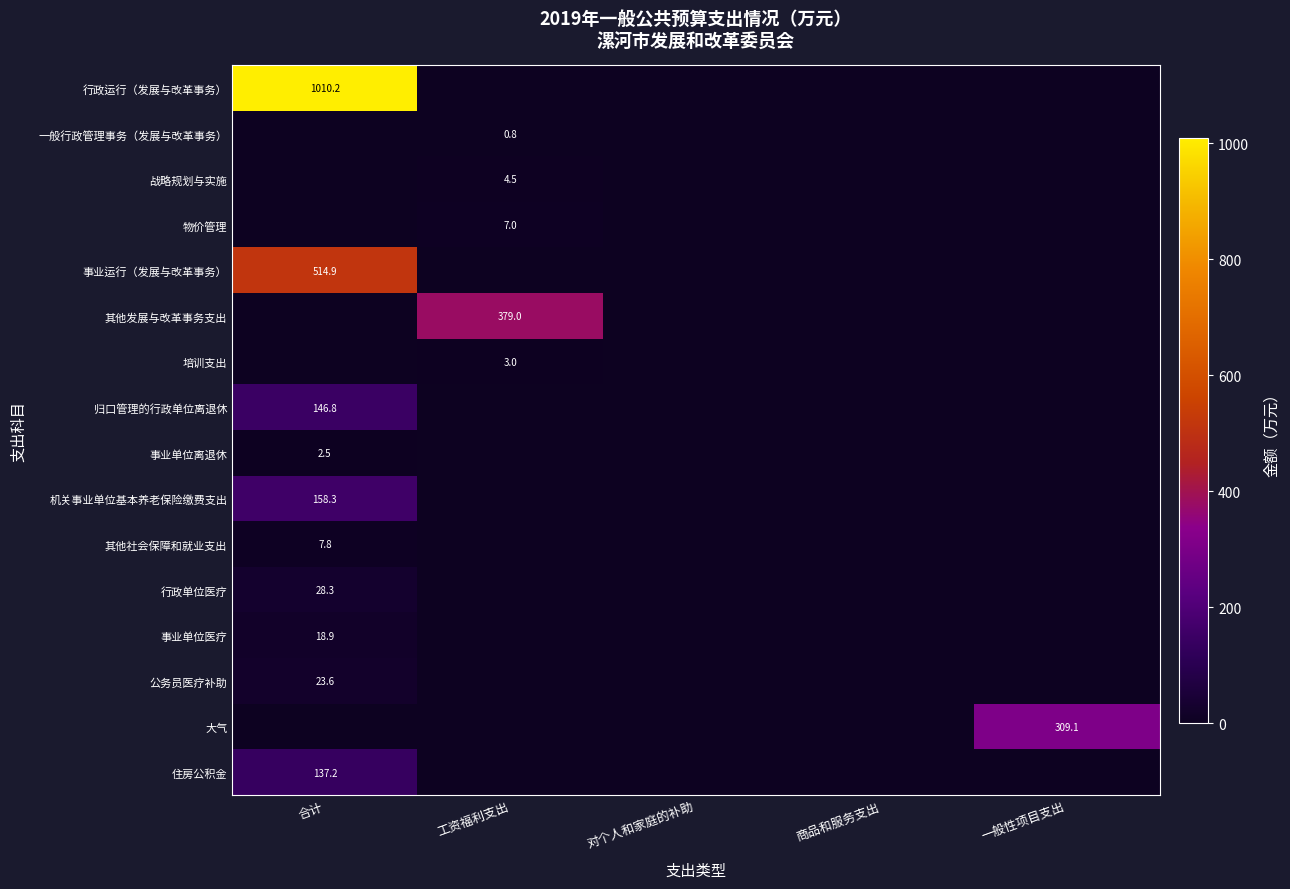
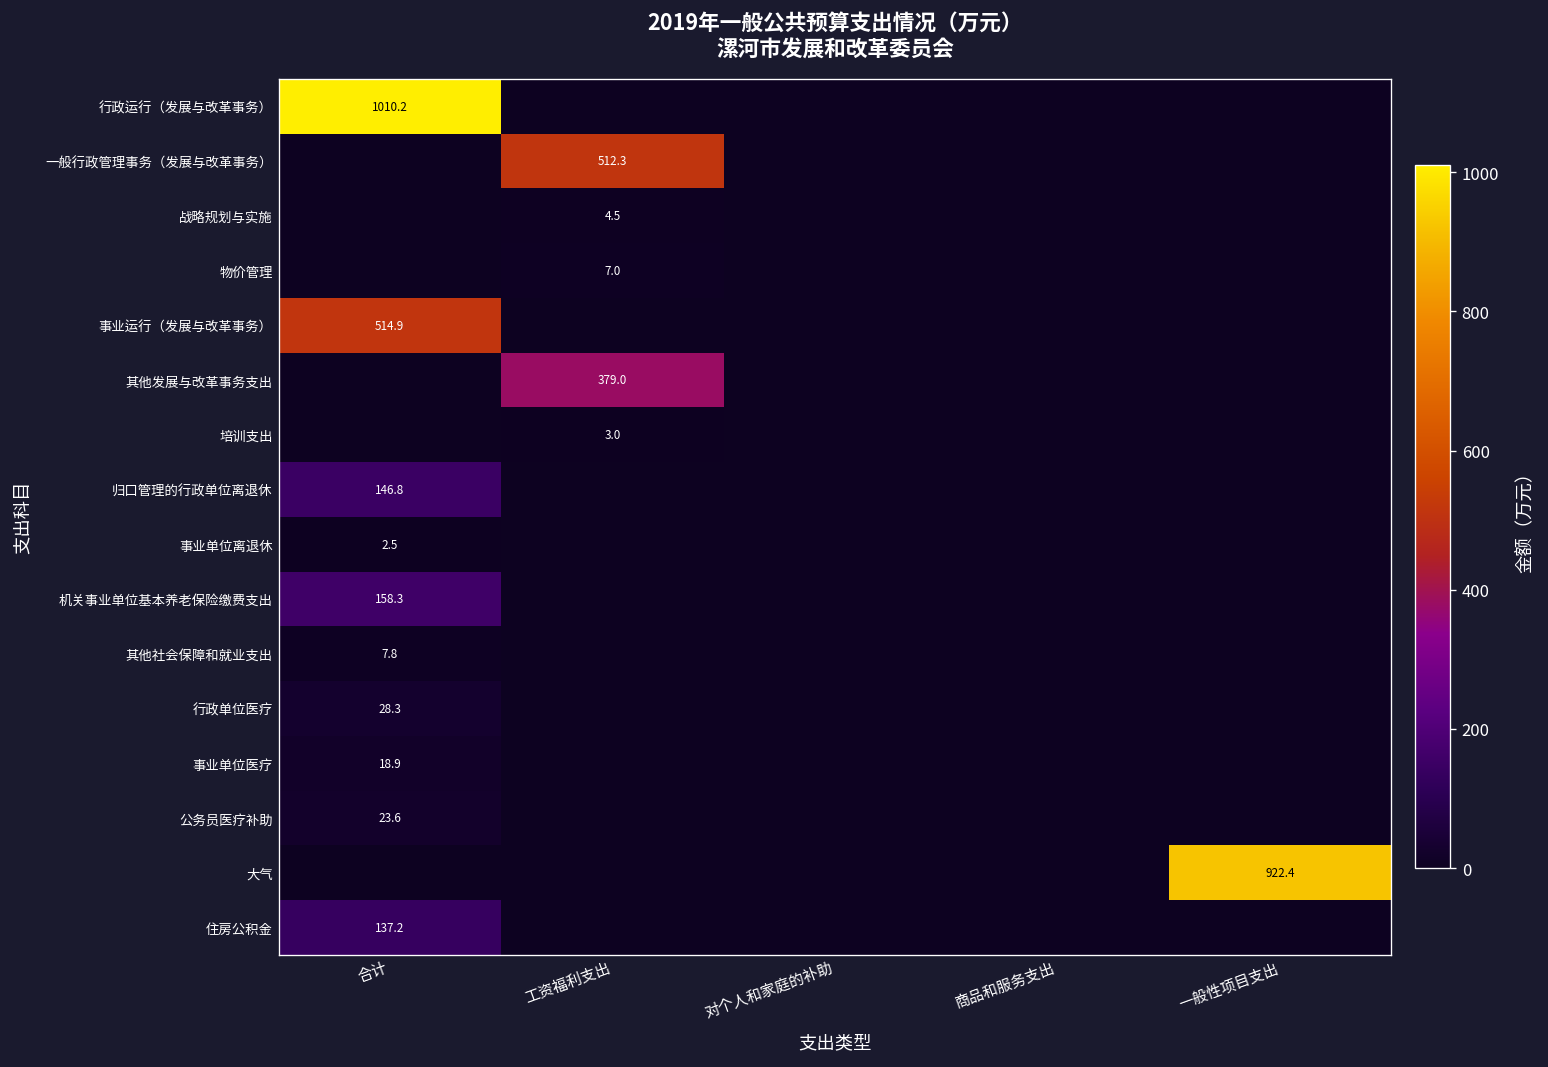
  {
    "行政运行（发展与改革事务）": {
      "合计": 1010.2
    },
    "一般行政管理事务（发展与改革事务）": {
-     "工资福利支出": 0.8
+     "工资福利支出": 512.3
    },
    "战略规划与实施": {
      "工资福利支出": 4.5
    },
    "物价管理": {
      "工资福利支出": 7.0
    },
    "事业运行（发展与改革事务）": {
      "合计": 514.9
    },
    "其他发展与改革事务支出": {
      "工资福利支出": 379.0
    },
    "培训支出": {
      "工资福利支出": 3.0
    },
    "归口管理的行政单位离退休": {
      "合计": 146.8
    },
    "事业单位离退休": {
      "合计": 2.5
    },
    "机关事业单位基本养老保险缴费支出": {
      "合计": 158.3
    },
    "其他社会保障和就业支出": {
      "合计": 7.8
    },
    "行政单位医疗": {
      "合计": 28.3
    },
    "事业单位医疗": {
      "合计": 18.9
    },
    "公务员医疗补助": {
      "合计": 23.6
    },
    "大气": {
-     "一般性项目支出": 309.1
+     "一般性项目支出": 922.4
    },
    "住房公积金": {
      "合计": 137.2
    }
  }
